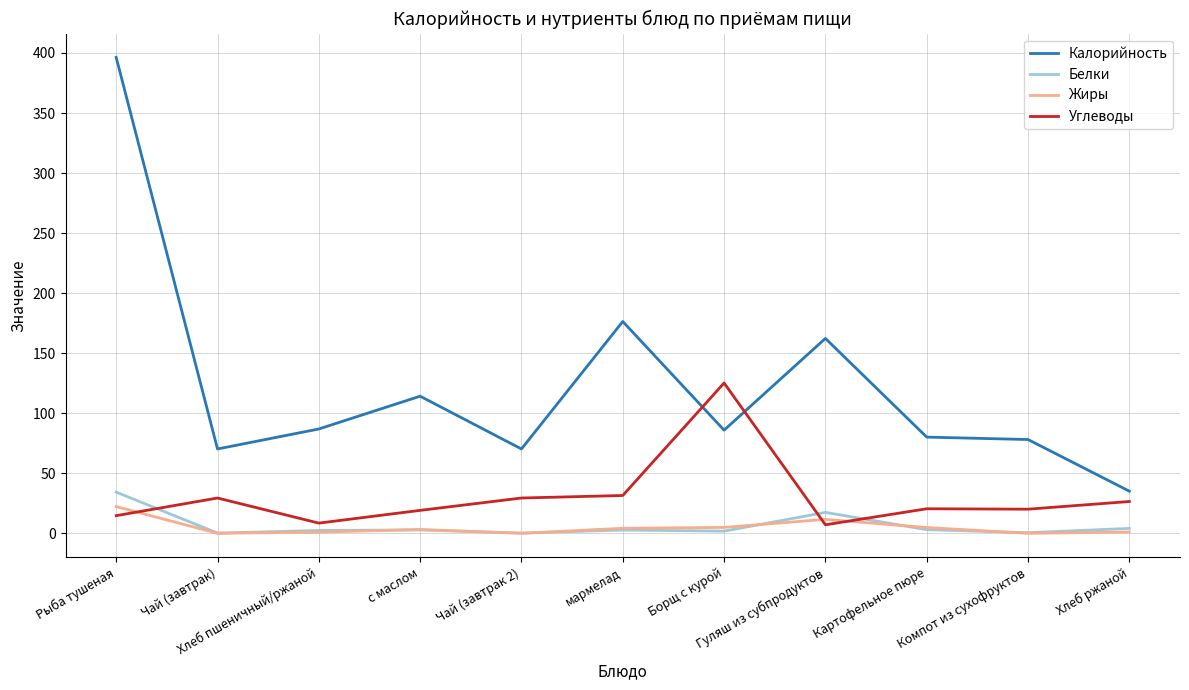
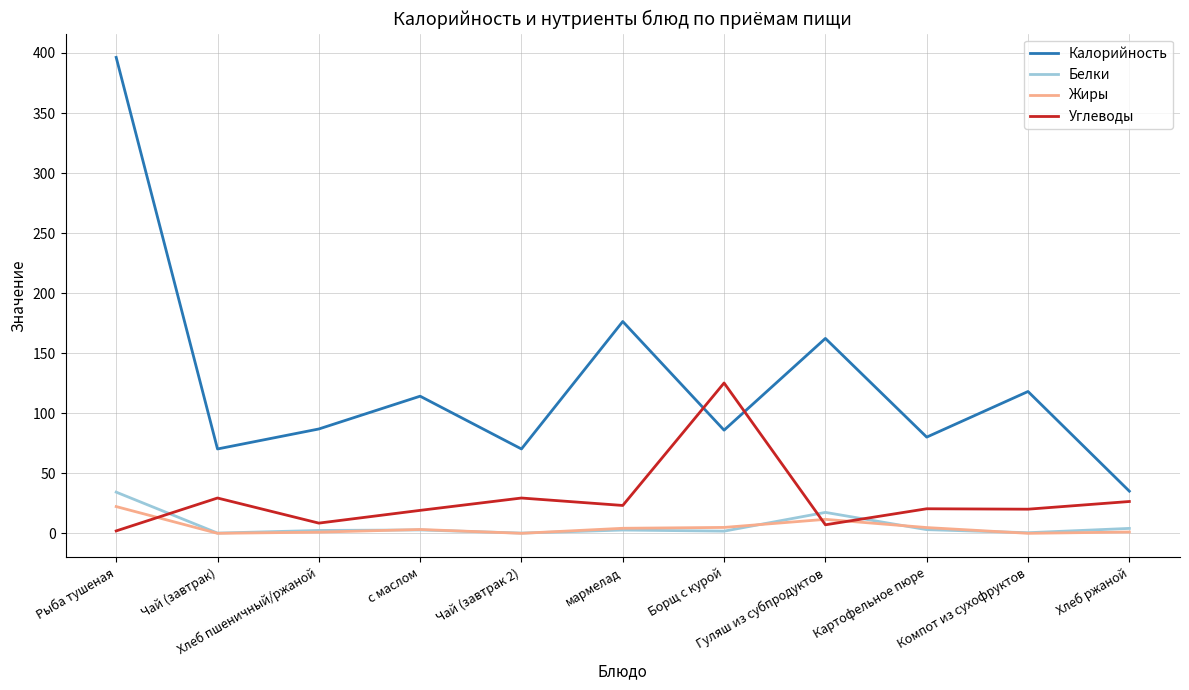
  {
    "Калорийность": {
      "Рыба тушеная": 396,
      "Чай (завтрак)": 70,
      "Хлеб пшеничный/ржаной": 87,
      "с маслом": 114,
      "Чай (завтрак 2)": 70,
      "мармелад": 176,
      "Борщ с курой": 86,
      "Гуляш из субпродуктов": 162,
      "Картофельное пюре": 80,
-     "Компот из сухофруктов": 78,
+     "Компот из сухофруктов": 118,
      "Хлеб ржаной": 35
    },
    "Белки": {
      "Рыба тушеная": 34,
      "Борщ с курой": 2,
      "Гуляш из субпродуктов": 17,
      "Хлеб ржаной": 4
    },
    "Жиры": {
      "Рыба тушеная": 22,
      "Борщ с курой": 5,
      "Гуляш из субпродуктов": 12,
      "Хлеб ржаной": 1
    },
    "Углеводы": {
-     "Рыба тушеная": 15,
+     "Рыба тушеная": 2,
      "Чай (завтрак)": 29,
      "Хлеб пшеничный/ржаной": 9,
      "с маслом": 19,
      "Чай (завтрак 2)": 29,
-     "мармелад": 32,
+     "мармелад": 23,
      "Борщ с курой": 125,
      "Гуляш из субпродуктов": 7,
      "Картофельное пюре": 20,
      "Компот из сухофруктов": 20,
      "Хлеб ржаной": 27
    }
  }
